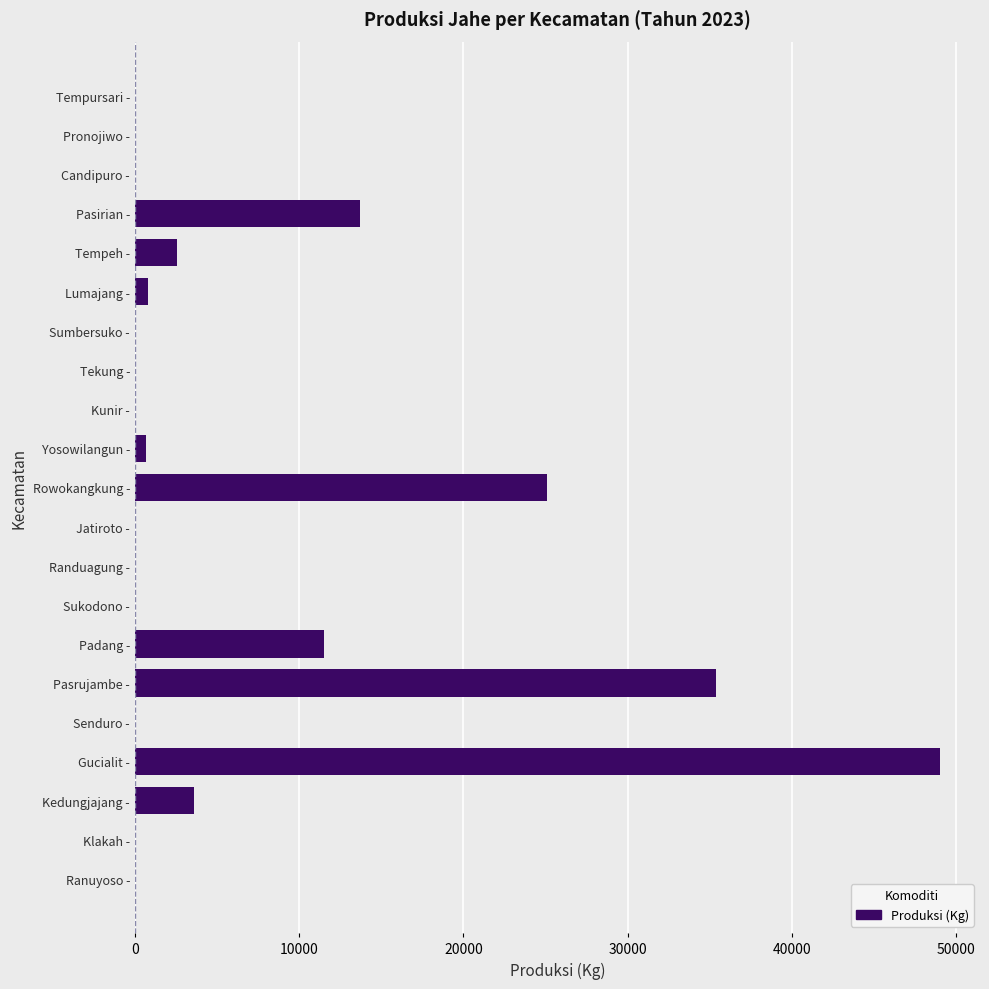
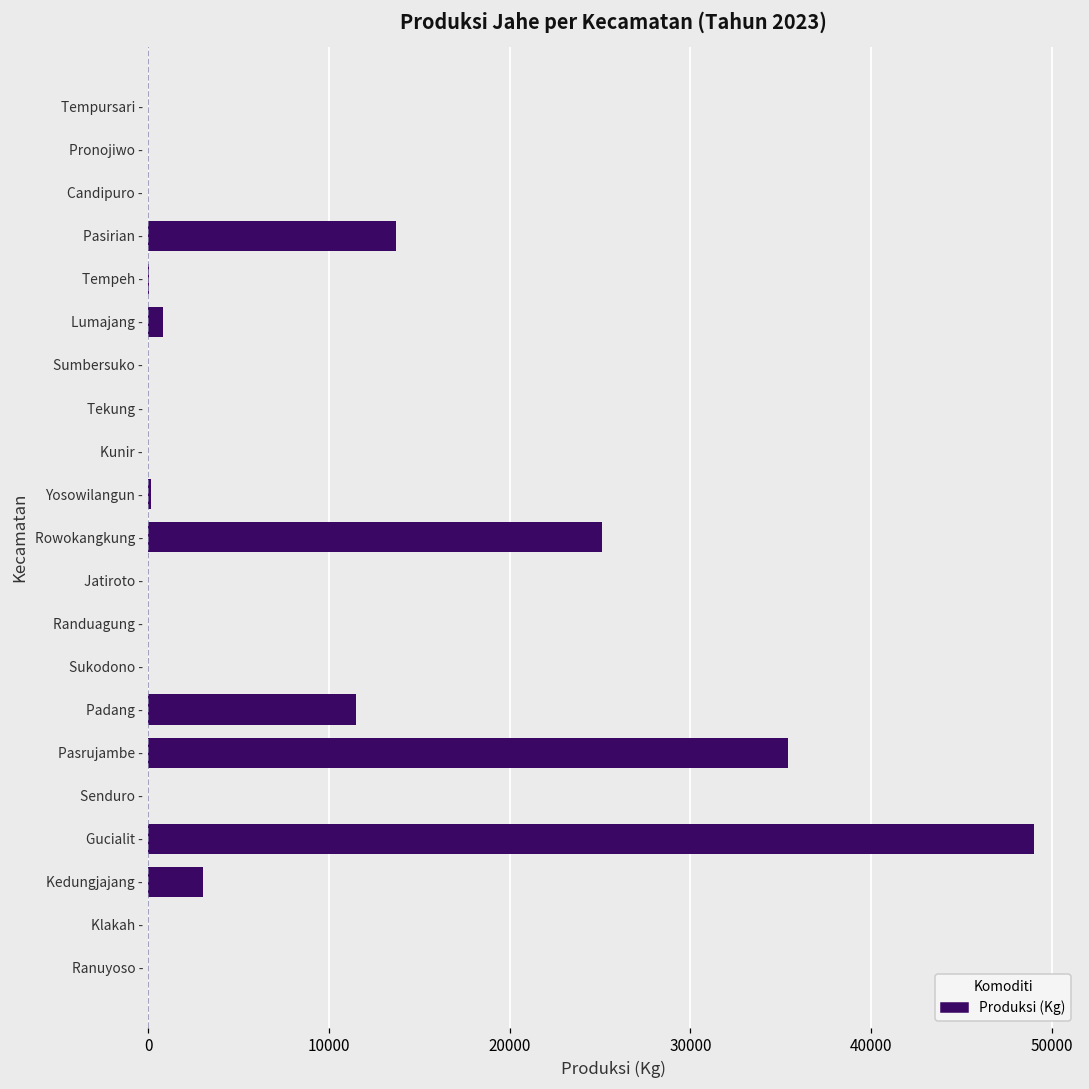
  {
    "Tempursari -": 0,
    "Pronojiwo -": 0,
    "Candipuro -": 0,
    "Pasirian -": 13700,
-   "Tempeh -": 2500,
+   "Tempeh -": 0,
    "Lumajang -": 800,
    "Sumbersuko -": 0,
    "Tekung -": 0,
    "Kunir -": 0,
-   "Yosowilangun -": 600,
+   "Yosowilangun -": 100,
    "Rowokangkung -": 25100,
    "Jatiroto -": 0,
    "Randuagung -": 0,
    "Sukodono -": 0,
    "Padang -": 11500,
    "Pasrujambe -": 35400,
    "Senduro -": 0,
    "Gucialit -": 49000,
-   "Kedungjajang -": 3600,
+   "Kedungjajang -": 3000,
    "Klakah -": 0,
    "Ranuyoso -": 0
  }
